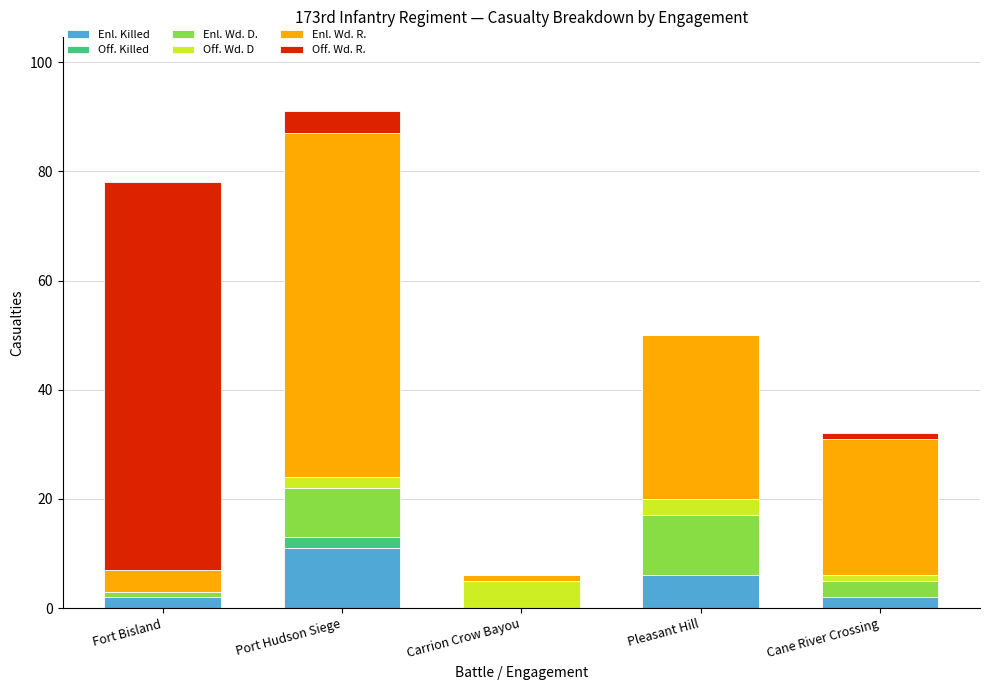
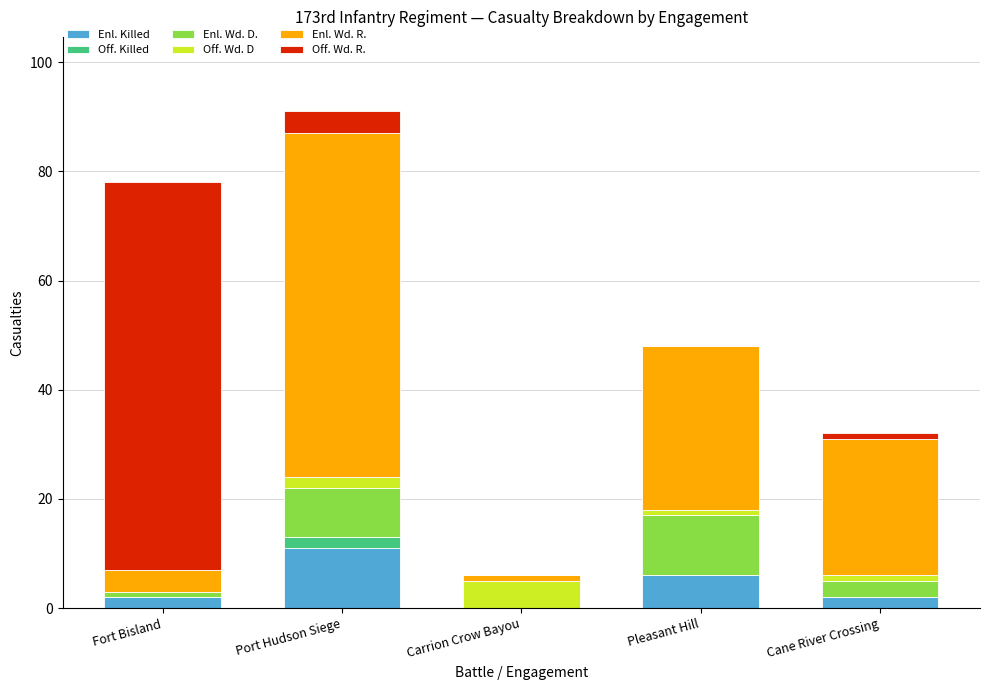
  {
    "Enl. Killed": {
      "Fort Bisland": 2,
      "Port Hudson Siege": 11,
      "Carrion Crow Bayou": 0,
      "Pleasant Hill": 6,
      "Cane River Crossing": 2
    },
    "Off. Killed": {
      "Fort Bisland": 0,
      "Port Hudson Siege": 2,
      "Carrion Crow Bayou": 0,
      "Pleasant Hill": 0,
      "Cane River Crossing": 0
    },
    "Enl. Wd. D.": {
      "Fort Bisland": 1,
      "Port Hudson Siege": 9,
      "Carrion Crow Bayou": 0,
      "Pleasant Hill": 11,
      "Cane River Crossing": 3
    },
    "Off. Wd. D": {
      "Fort Bisland": 0,
      "Port Hudson Siege": 2,
      "Carrion Crow Bayou": 5,
-     "Pleasant Hill": 3,
+     "Pleasant Hill": 1,
      "Cane River Crossing": 1
    },
    "Enl. Wd. R.": {
      "Fort Bisland": 4,
      "Port Hudson Siege": 63,
      "Carrion Crow Bayou": 1,
      "Pleasant Hill": 30,
      "Cane River Crossing": 25
    },
    "Off. Wd. R.": {
      "Fort Bisland": 71,
      "Port Hudson Siege": 4,
      "Carrion Crow Bayou": 0,
      "Pleasant Hill": 0,
      "Cane River Crossing": 1
    }
  }
